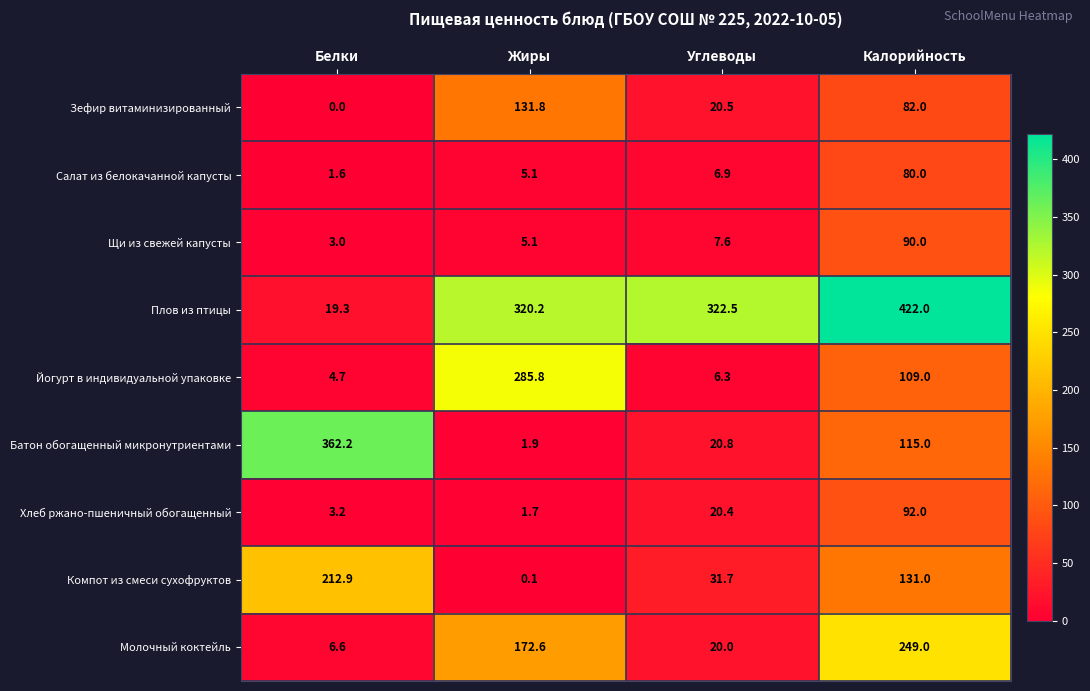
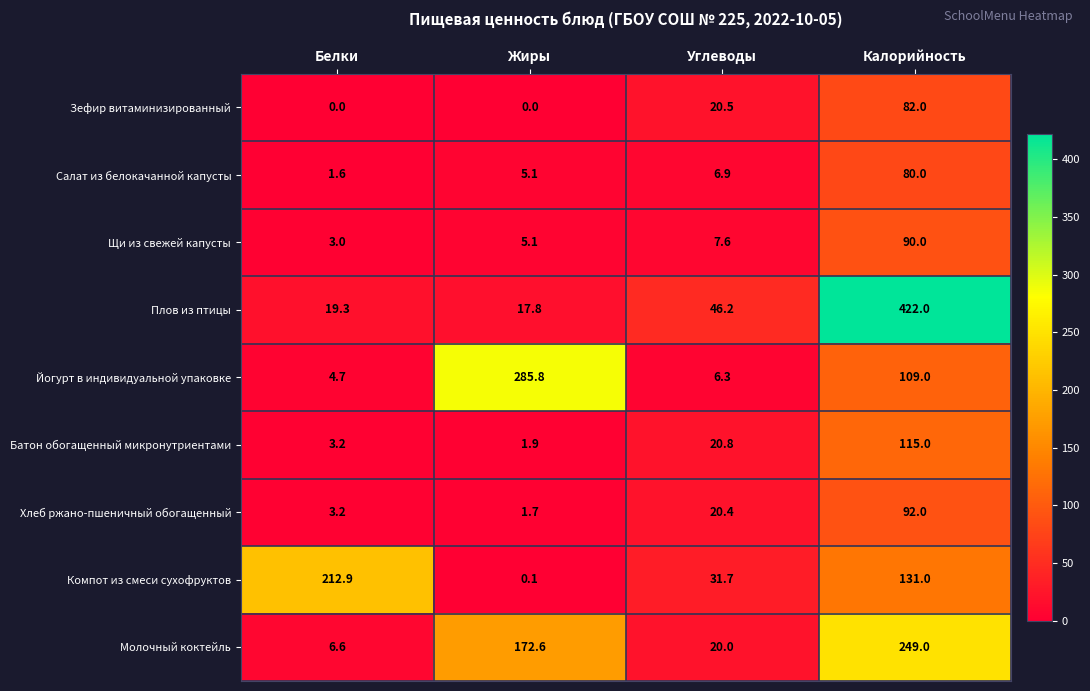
  {
    "Зефир витаминизированный": {
      "Белки": 0.0,
-     "Жиры": 131.8,
+     "Жиры": 0.0,
      "Углеводы": 20.5,
      "Калорийность": 82.0
    },
    "Салат из белокачанной капусты": {
      "Белки": 1.6,
      "Жиры": 5.1,
      "Углеводы": 6.9,
      "Калорийность": 80.0
    },
    "Щи из свежей капусты": {
      "Белки": 3.0,
      "Жиры": 5.1,
      "Углеводы": 7.6,
      "Калорийность": 90.0
    },
    "Плов из птицы": {
      "Белки": 19.3,
-     "Жиры": 320.2,
-     "Углеводы": 322.5,
+     "Жиры": 17.8,
+     "Углеводы": 46.2,
      "Калорийность": 422.0
    },
    "Йогурт в индивидуальной упаковке": {
      "Белки": 4.7,
      "Жиры": 285.8,
      "Углеводы": 6.3,
      "Калорийность": 109.0
    },
    "Батон обогащенный микронутриентами": {
-     "Белки": 362.2,
+     "Белки": 3.2,
      "Жиры": 1.9,
      "Углеводы": 20.8,
      "Калорийность": 115.0
    },
    "Хлеб ржано-пшеничный обогащенный": {
      "Белки": 3.2,
      "Жиры": 1.7,
      "Углеводы": 20.4,
      "Калорийность": 92.0
    },
    "Компот из смеси сухофруктов": {
      "Белки": 212.9,
      "Жиры": 0.1,
      "Углеводы": 31.7,
      "Калорийность": 131.0
    },
    "Молочный коктейль": {
      "Белки": 6.6,
      "Жиры": 172.6,
      "Углеводы": 20.0,
      "Калорийность": 249.0
    }
  }
